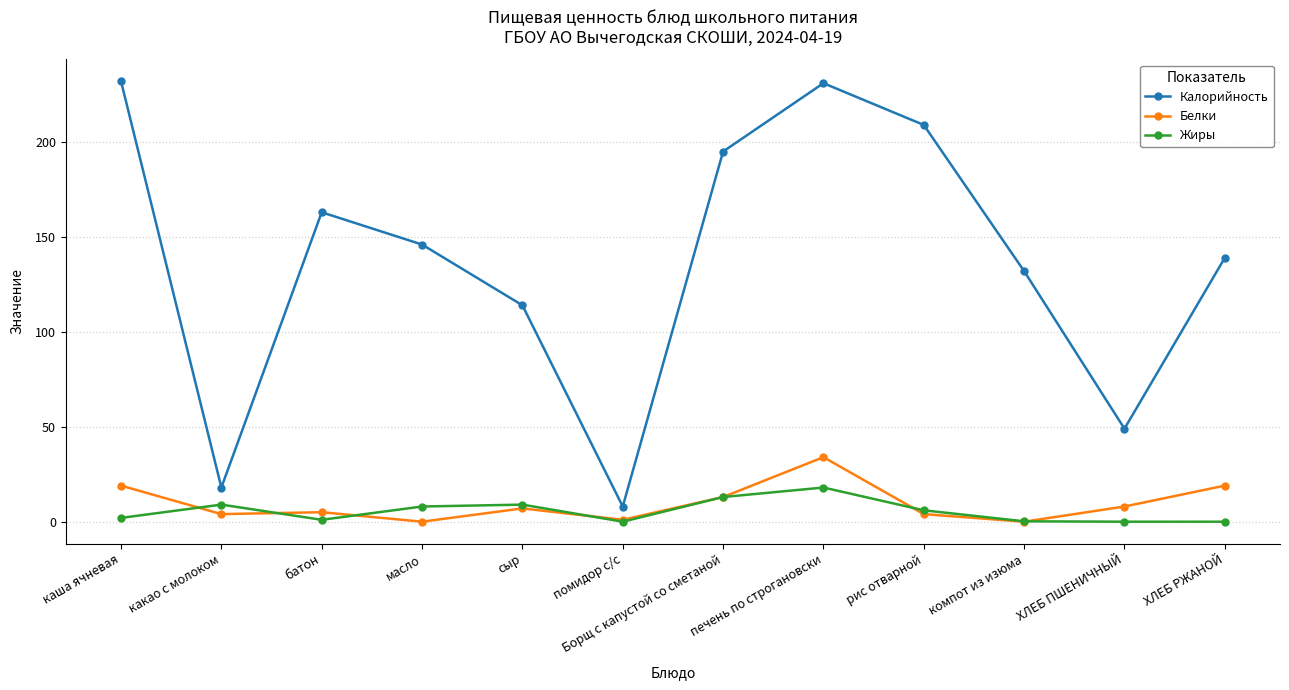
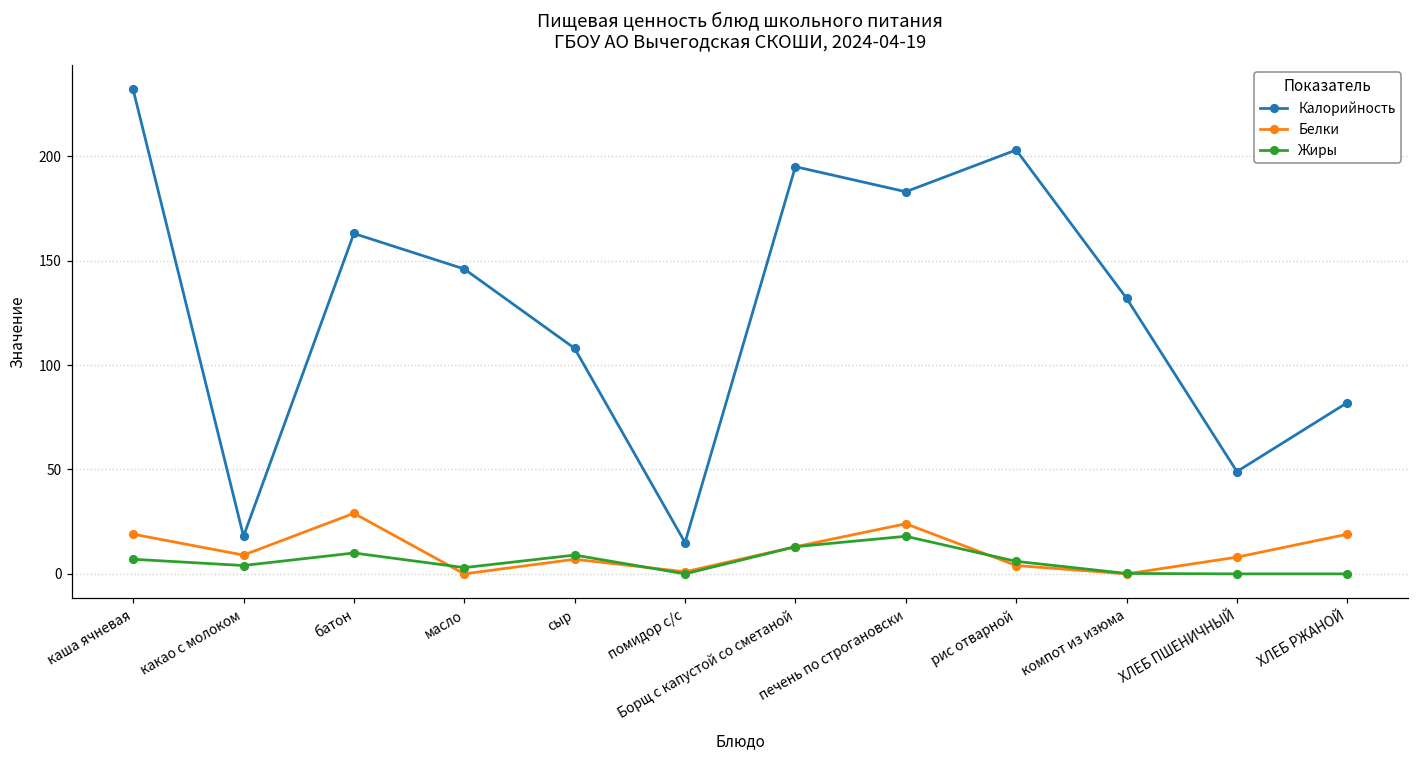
  {
    "Калорийность": {
      "каша ячневая": 232,
      "какао с молоком": 18,
      "батон": 163,
      "масло": 146,
-     "сыр": 114,
-     "помидор с/с": 8,
+     "сыр": 108,
+     "помидор с/с": 15,
      "Борщ с капустой со сметаной": 195,
-     "печень по строгановски": 231,
-     "рис отварной": 209,
+     "печень по строгановски": 183,
+     "рис отварной": 203,
      "компот из изюма": 132,
      "ХЛЕБ ПШЕНИЧНЫЙ": 49,
-     "ХЛЕБ РЖАНОЙ": 139
+     "ХЛЕБ РЖАНОЙ": 82
    },
    "Белки": {
      "каша ячневая": 19,
-     "какао с молоком": 4,
-     "батон": 5,
+     "какао с молоком": 9,
+     "батон": 29,
      "масло": 0,
      "сыр": 7,
-     "печень по строгановски": 34,
+     "печень по строгановски": 24,
      "рис отварной": 4,
      "ХЛЕБ ПШЕНИЧНЫЙ": 8,
      "ХЛЕБ РЖАНОЙ": 19
    },
    "Жиры": {
-     "каша ячневая": 2,
-     "какао с молоком": 9,
-     "батон": 1,
-     "масло": 8,
+     "каша ячневая": 7,
+     "какао с молоком": 4,
+     "батон": 10,
+     "масло": 3,
      "сыр": 9,
      "печень по строгановски": 18,
      "рис отварной": 6,
      "ХЛЕБ ПШЕНИЧНЫЙ": 0,
      "ХЛЕБ РЖАНОЙ": 0
    }
  }
